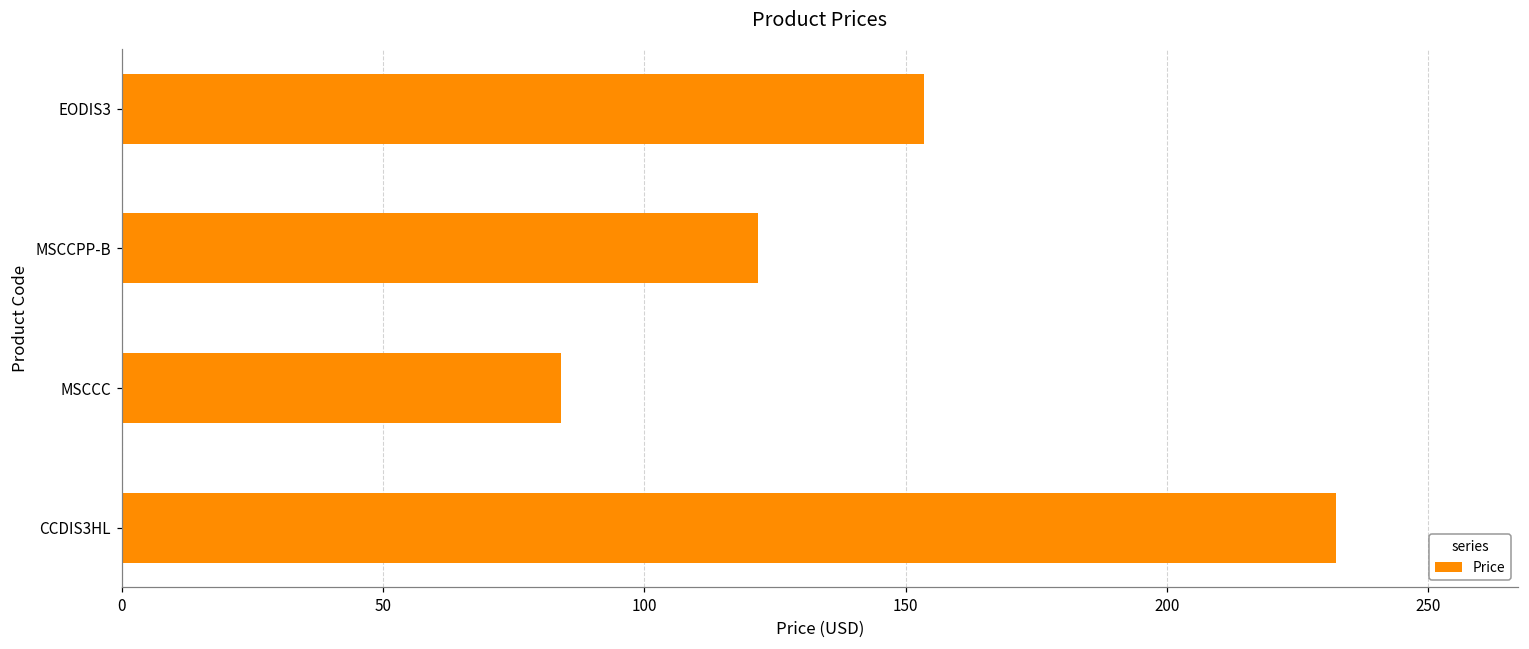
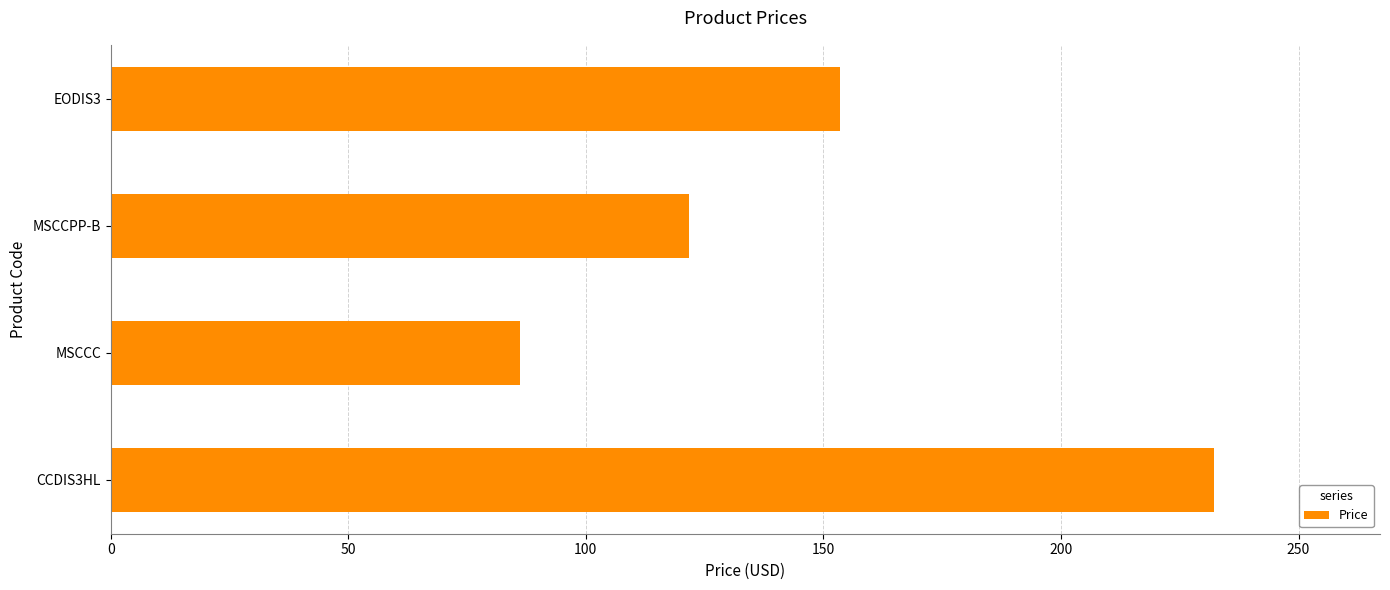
  {
    "EODIS3": 153,
    "MSCCPP-B": 122,
-   "MSCCC": 84,
+   "MSCCC": 86,
    "CCDIS3HL": 232
  }
